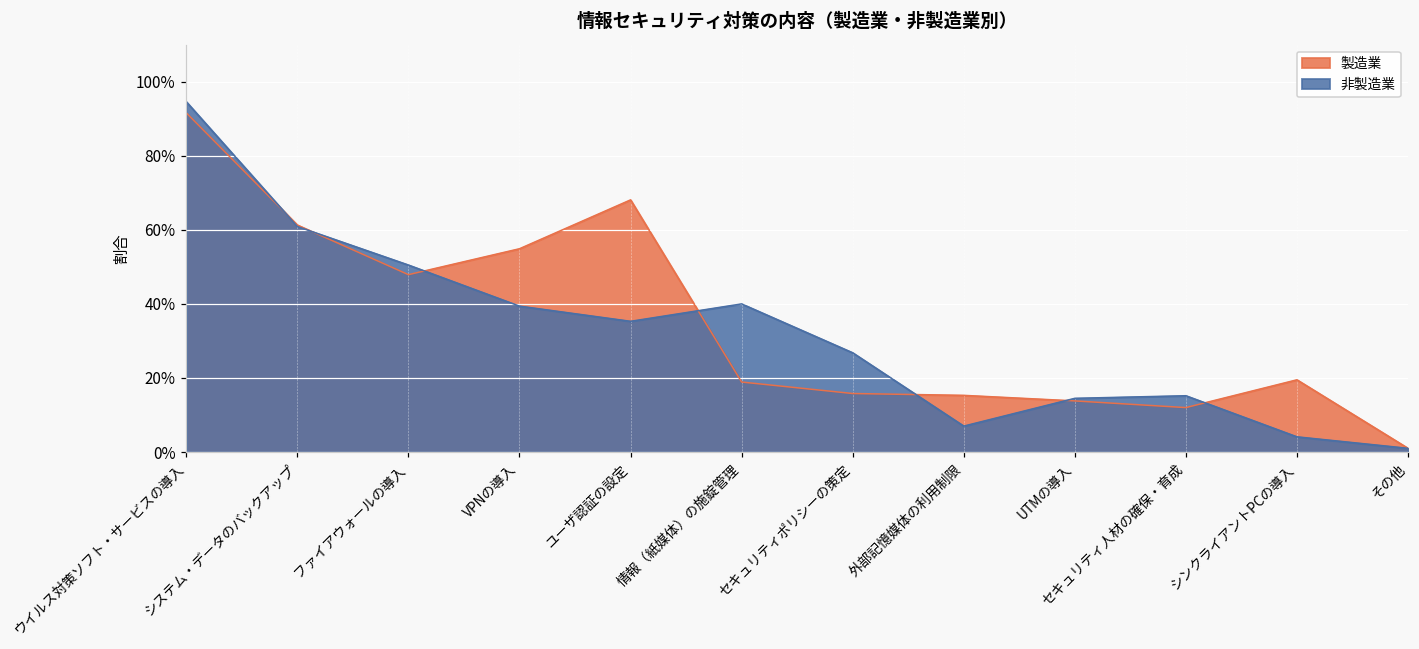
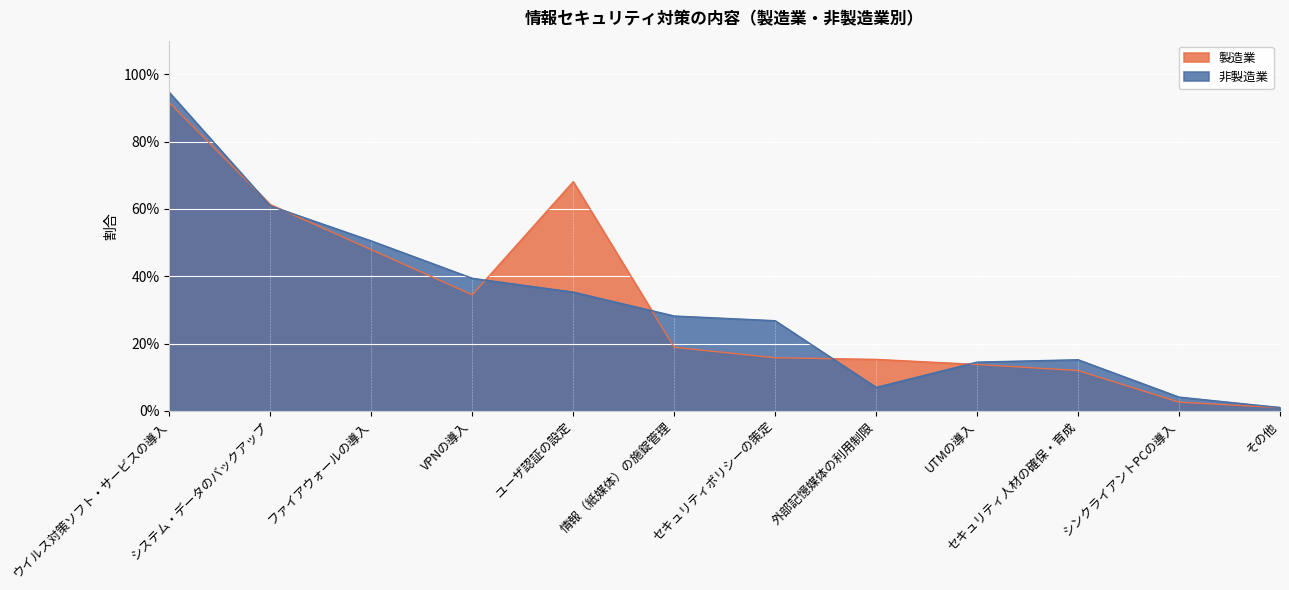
  {
    "製造業": {
      "ウイルス対策ソフト・サービスの導入": "92%",
      "ファイアウォールの導入": "48%",
-     "VPNの導入": "55%",
+     "VPNの導入": "35%",
      "ユーザ認証の設定": "68%",
      "情報（紙媒体）の施錠管理": "19%",
      "セキュリティポリシーの策定": "16%",
      "外部記憶媒体の利用制限": "15%",
      "セキュリティ人材の確保・育成": "12%",
-     "シンクライアントPCの導入": "20%"
+     "シンクライアントPCの導入": "3%"
    },
    "非製造業": {
      "ウイルス対策ソフト・サービスの導入": "95%",
      "ファイアウォールの導入": "51%",
      "VPNの導入": "39%",
      "ユーザ認証の設定": "35%",
-     "情報（紙媒体）の施錠管理": "40%",
+     "情報（紙媒体）の施錠管理": "28%",
      "セキュリティポリシーの策定": "27%",
      "外部記憶媒体の利用制限": "7%",
      "セキュリティ人材の確保・育成": "15%",
      "シンクライアントPCの導入": "4%"
    }
  }
